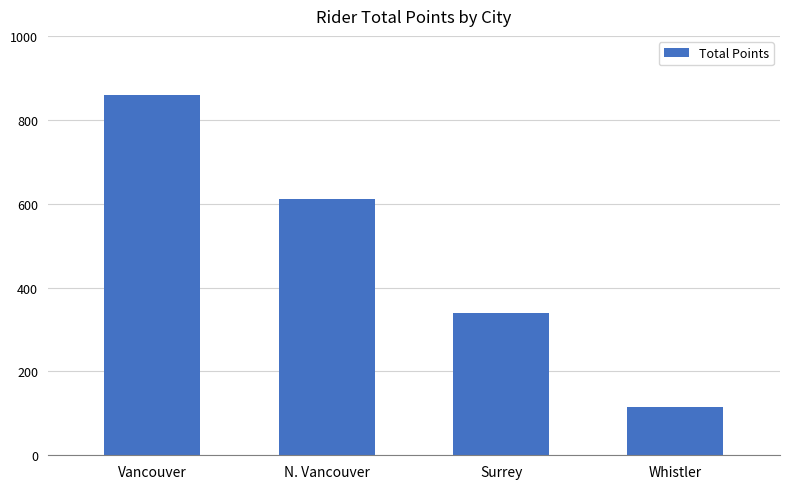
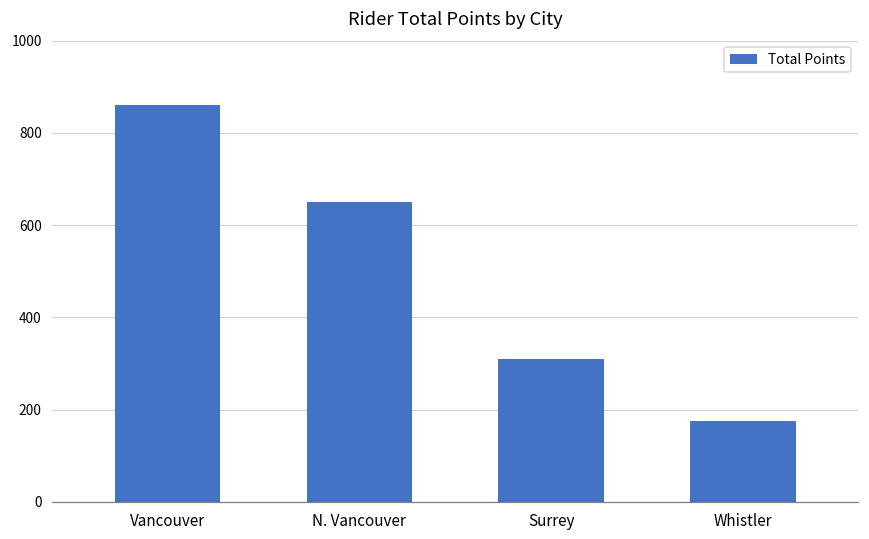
  {
    "Vancouver": 860,
-   "N. Vancouver": 610,
-   "Surrey": 340,
-   "Whistler": 120
+   "N. Vancouver": 650,
+   "Surrey": 310,
+   "Whistler": 180
  }
